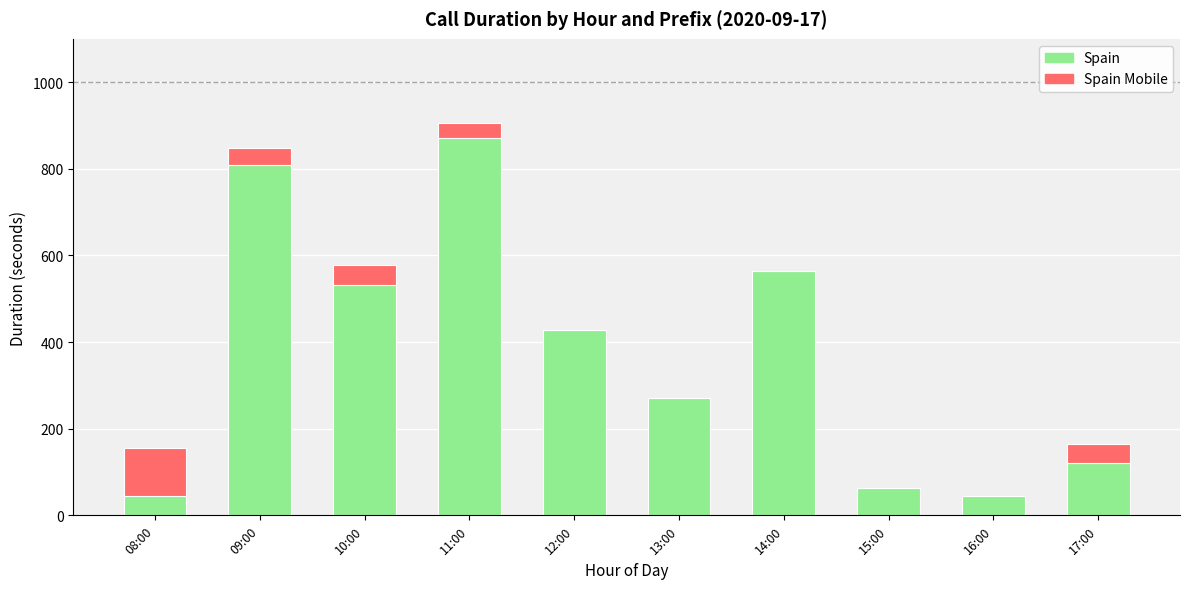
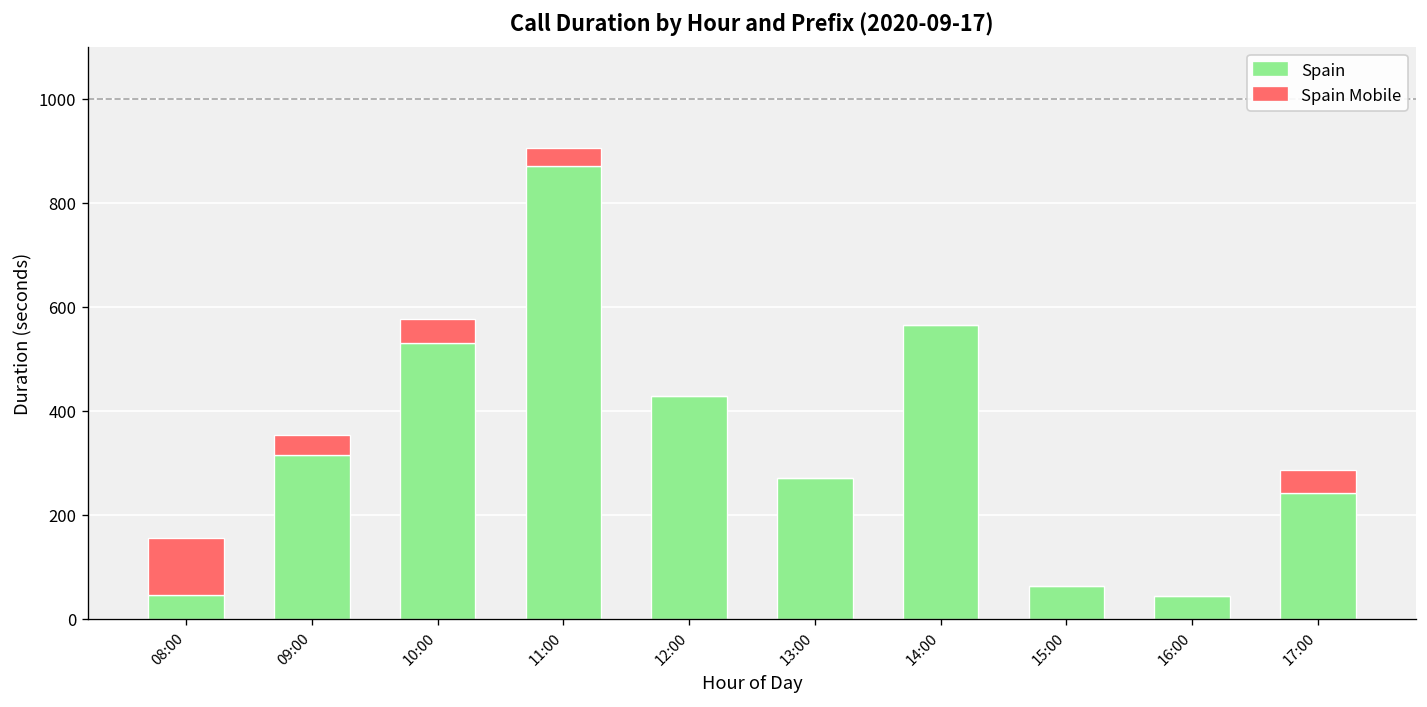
  {
    "Spain": {
      "08:00": 50,
-     "09:00": 810,
+     "09:00": 310,
      "10:00": 530,
      "11:00": 870,
      "12:00": 430,
      "13:00": 270,
      "14:00": 560,
      "15:00": 60,
      "16:00": 40,
-     "17:00": 120
+     "17:00": 240
    },
    "Spain Mobile": {
      "08:00": 110,
      "09:00": 40,
      "10:00": 50,
      "11:00": 40,
      "12:00": 0,
      "13:00": 0,
      "14:00": 0,
      "15:00": 0,
      "16:00": 0,
      "17:00": 40
    }
  }
